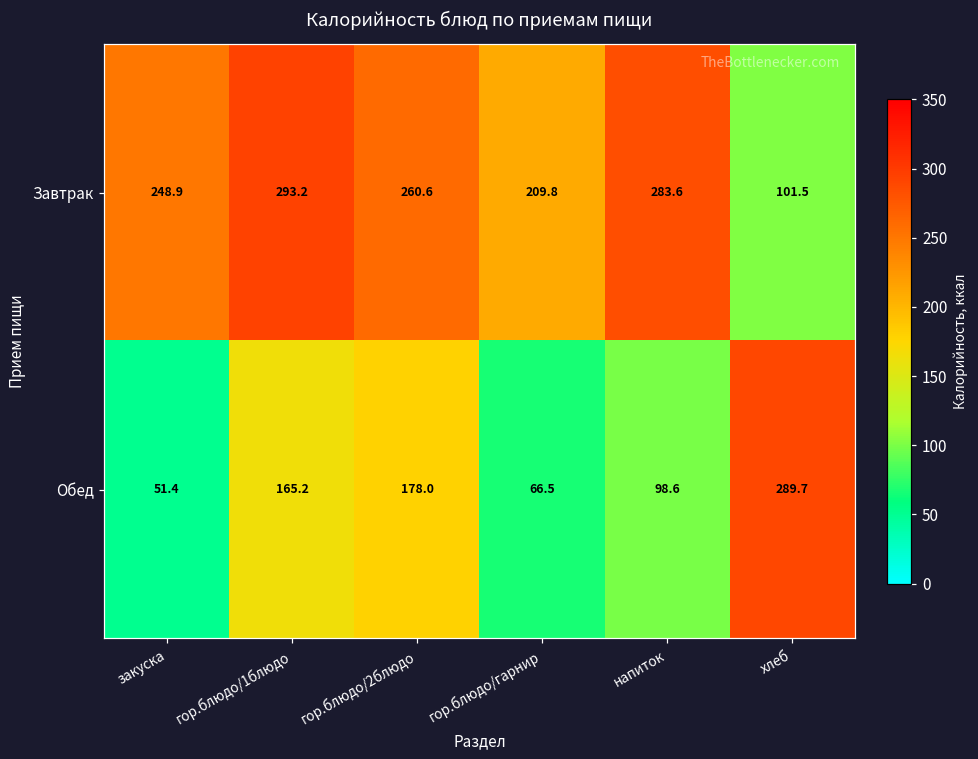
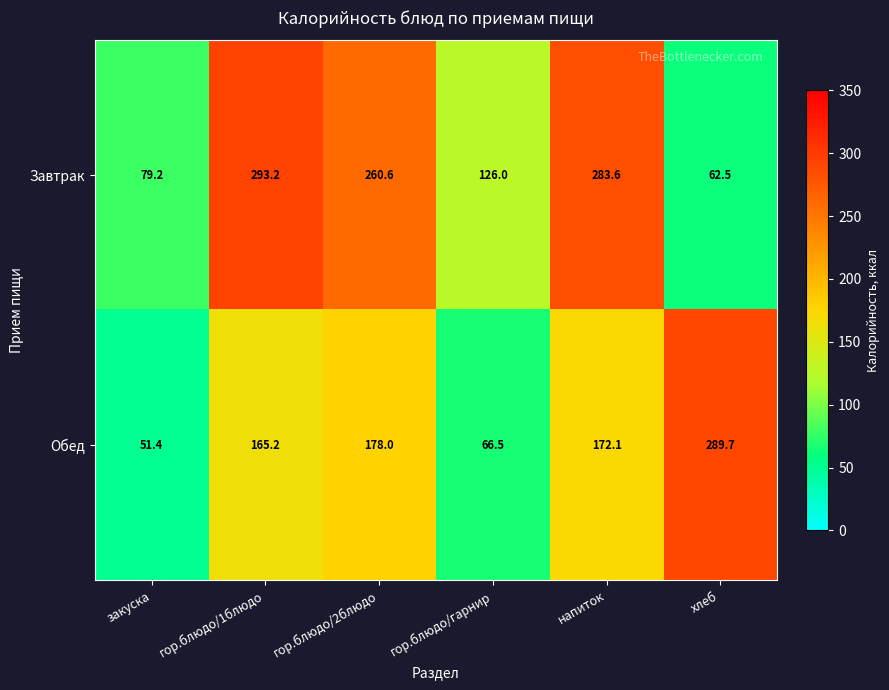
  {
    "Завтрак": {
-     "закуска": 248.9,
+     "закуска": 79.2,
      "гор.блюдо/1блюдо": 293.2,
      "гор.блюдо/2блюдо": 260.6,
-     "гор.блюдо/гарнир": 209.8,
+     "гор.блюдо/гарнир": 126.0,
      "напиток": 283.6,
-     "хлеб": 101.5
+     "хлеб": 62.5
    },
    "Обед": {
      "закуска": 51.4,
      "гор.блюдо/1блюдо": 165.2,
      "гор.блюдо/2блюдо": 178.0,
      "гор.блюдо/гарнир": 66.5,
-     "напиток": 98.6,
+     "напиток": 172.1,
      "хлеб": 289.7
    }
  }
